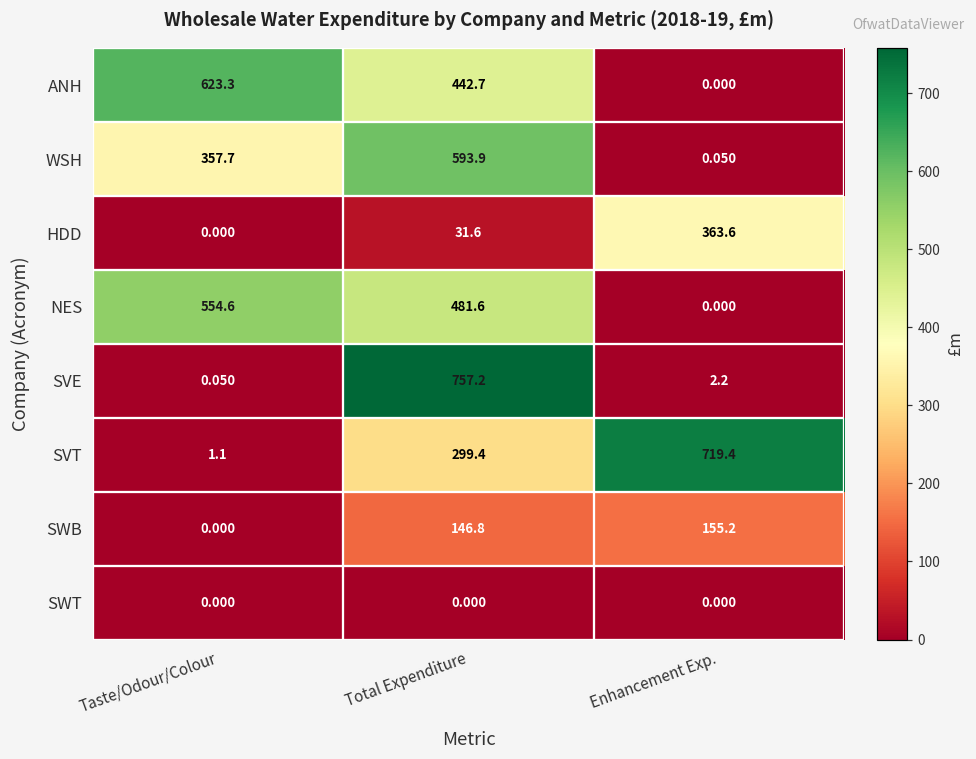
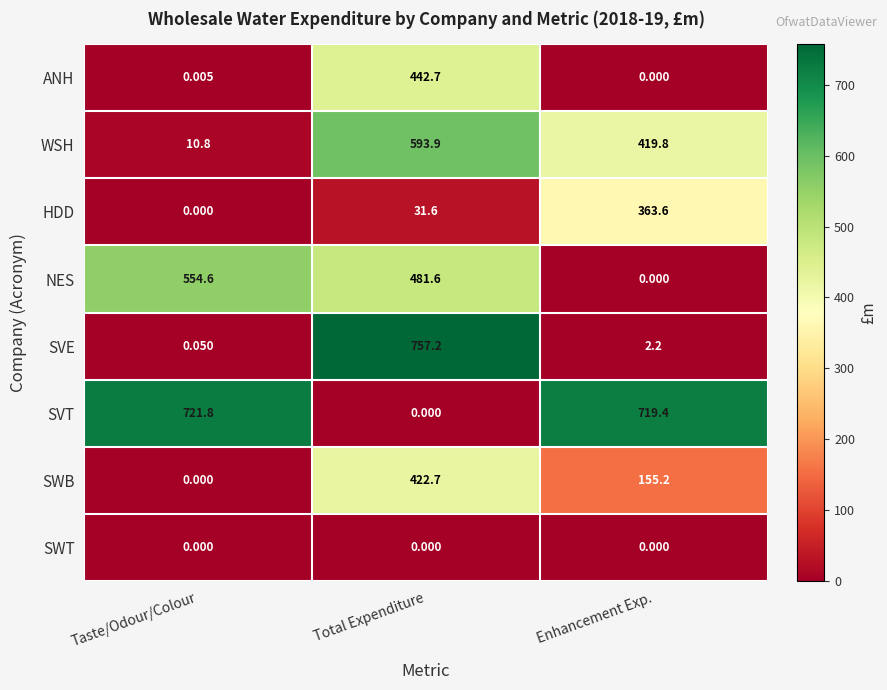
  {
    "ANH": {
-     "Taste/Odour/Colour": 623.3,
+     "Taste/Odour/Colour": 0.005,
      "Total Expenditure": 442.7,
      "Enhancement Exp.": 0.000
    },
    "WSH": {
-     "Taste/Odour/Colour": 357.7,
+     "Taste/Odour/Colour": 10.8,
      "Total Expenditure": 593.9,
-     "Enhancement Exp.": 0.050
+     "Enhancement Exp.": 419.8
    },
    "HDD": {
      "Taste/Odour/Colour": 0.000,
      "Total Expenditure": 31.6,
      "Enhancement Exp.": 363.6
    },
    "NES": {
      "Taste/Odour/Colour": 554.6,
      "Total Expenditure": 481.6,
      "Enhancement Exp.": 0.000
    },
    "SVE": {
      "Taste/Odour/Colour": 0.050,
      "Total Expenditure": 757.2,
      "Enhancement Exp.": 2.2
    },
    "SVT": {
-     "Taste/Odour/Colour": 1.1,
-     "Total Expenditure": 299.4,
+     "Taste/Odour/Colour": 721.8,
+     "Total Expenditure": 0.000,
      "Enhancement Exp.": 719.4
    },
    "SWB": {
      "Taste/Odour/Colour": 0.000,
-     "Total Expenditure": 146.8,
+     "Total Expenditure": 422.7,
      "Enhancement Exp.": 155.2
    },
    "SWT": {
      "Taste/Odour/Colour": 0.000,
      "Total Expenditure": 0.000,
      "Enhancement Exp.": 0.000
    }
  }
